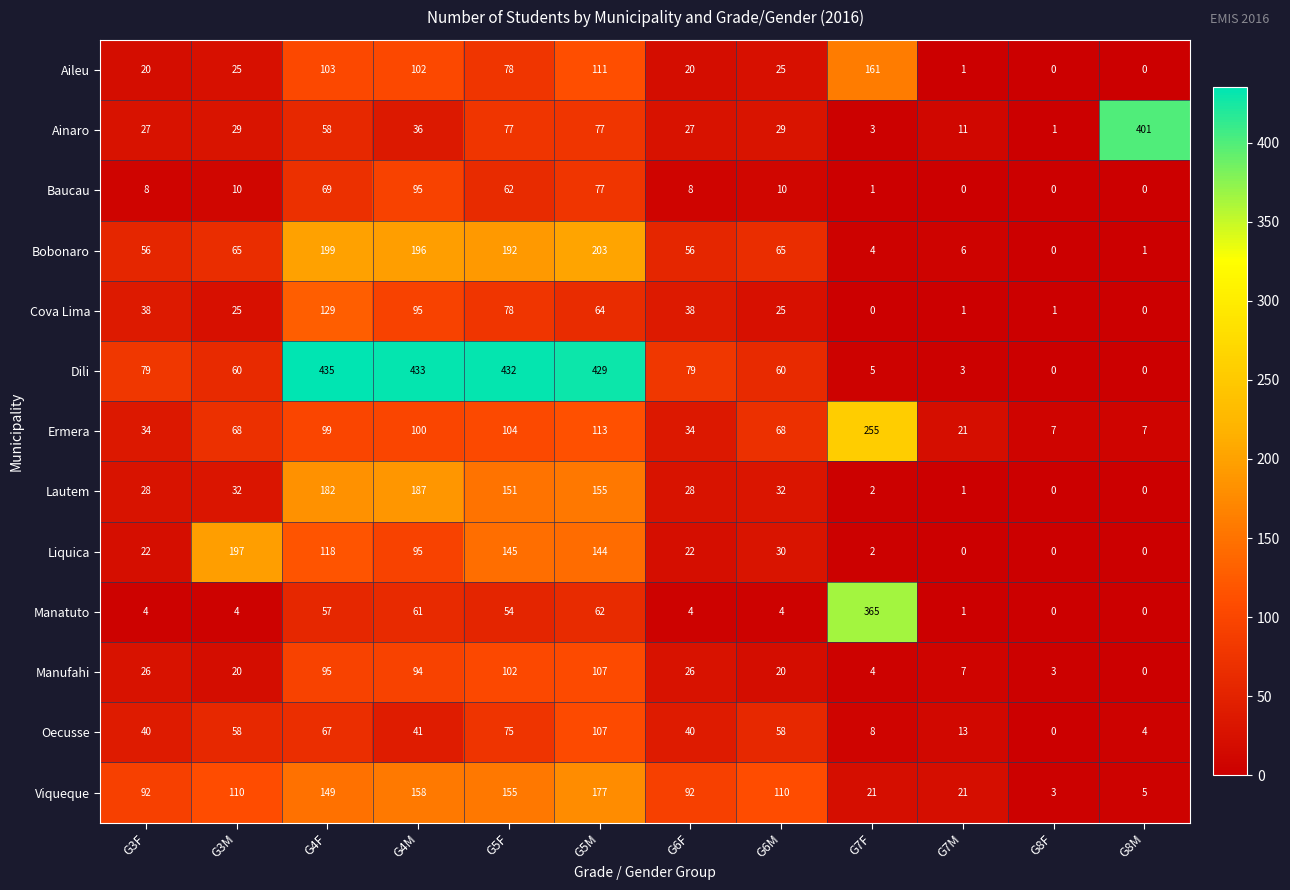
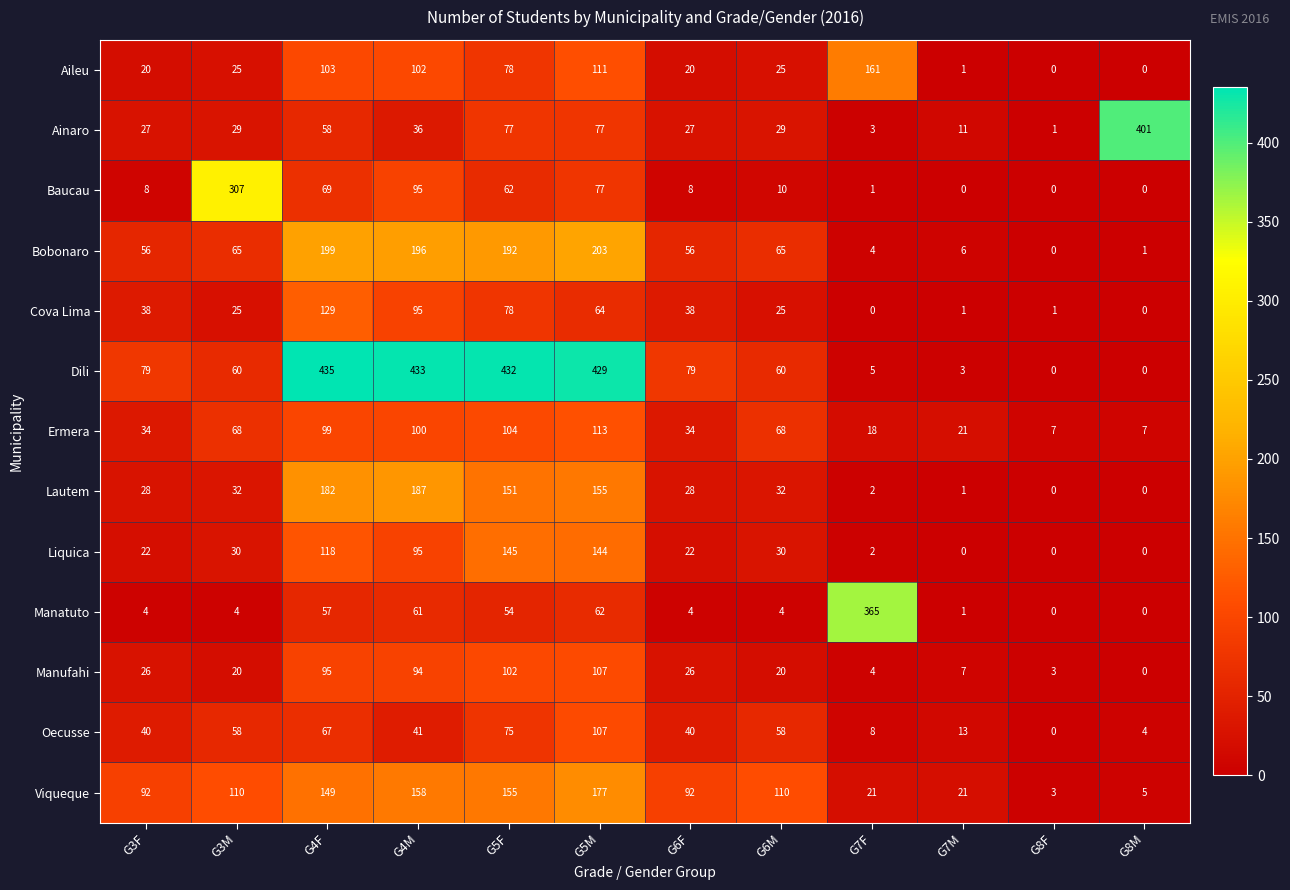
  {
    "Aileu": {
      "G3F": 20,
      "G3M": 25,
      "G4F": 103,
      "G4M": 102,
      "G5F": 78,
      "G5M": 111,
      "G6F": 20,
      "G6M": 25,
      "G7F": 161,
      "G7M": 1,
      "G8F": 0,
      "G8M": 0
    },
    "Ainaro": {
      "G3F": 27,
      "G3M": 29,
      "G4F": 58,
      "G4M": 36,
      "G5F": 77,
      "G5M": 77,
      "G6F": 27,
      "G6M": 29,
      "G7F": 3,
      "G7M": 11,
      "G8F": 1,
      "G8M": 401
    },
    "Baucau": {
      "G3F": 8,
-     "G3M": 10,
+     "G3M": 307,
      "G4F": 69,
      "G4M": 95,
      "G5F": 62,
      "G5M": 77,
      "G6F": 8,
      "G6M": 10,
      "G7F": 1,
      "G7M": 0,
      "G8F": 0,
      "G8M": 0
    },
    "Bobonaro": {
      "G3F": 56,
      "G3M": 65,
      "G4F": 199,
      "G4M": 196,
      "G5F": 192,
      "G5M": 203,
      "G6F": 56,
      "G6M": 65,
      "G7F": 4,
      "G7M": 6,
      "G8F": 0,
      "G8M": 1
    },
    "Cova Lima": {
      "G3F": 38,
      "G3M": 25,
      "G4F": 129,
      "G4M": 95,
      "G5F": 78,
      "G5M": 64,
      "G6F": 38,
      "G6M": 25,
      "G7F": 0,
      "G7M": 1,
      "G8F": 1,
      "G8M": 0
    },
    "Dili": {
      "G3F": 79,
      "G3M": 60,
      "G4F": 435,
      "G4M": 433,
      "G5F": 432,
      "G5M": 429,
      "G6F": 79,
      "G6M": 60,
      "G7F": 5,
      "G7M": 3,
      "G8F": 0,
      "G8M": 0
    },
    "Ermera": {
      "G3F": 34,
      "G3M": 68,
      "G4F": 99,
      "G4M": 100,
      "G5F": 104,
      "G5M": 113,
      "G6F": 34,
      "G6M": 68,
-     "G7F": 255,
+     "G7F": 18,
      "G7M": 21,
      "G8F": 7,
      "G8M": 7
    },
    "Lautem": {
      "G3F": 28,
      "G3M": 32,
      "G4F": 182,
      "G4M": 187,
      "G5F": 151,
      "G5M": 155,
      "G6F": 28,
      "G6M": 32,
      "G7F": 2,
      "G7M": 1,
      "G8F": 0,
      "G8M": 0
    },
    "Liquica": {
      "G3F": 22,
-     "G3M": 197,
+     "G3M": 30,
      "G4F": 118,
      "G4M": 95,
      "G5F": 145,
      "G5M": 144,
      "G6F": 22,
      "G6M": 30,
      "G7F": 2,
      "G7M": 0,
      "G8F": 0,
      "G8M": 0
    },
    "Manatuto": {
      "G3F": 4,
      "G3M": 4,
      "G4F": 57,
      "G4M": 61,
      "G5F": 54,
      "G5M": 62,
      "G6F": 4,
      "G6M": 4,
      "G7F": 365,
      "G7M": 1,
      "G8F": 0,
      "G8M": 0
    },
    "Manufahi": {
      "G3F": 26,
      "G3M": 20,
      "G4F": 95,
      "G4M": 94,
      "G5F": 102,
      "G5M": 107,
      "G6F": 26,
      "G6M": 20,
      "G7F": 4,
      "G7M": 7,
      "G8F": 3,
      "G8M": 0
    },
    "Oecusse": {
      "G3F": 40,
      "G3M": 58,
      "G4F": 67,
      "G4M": 41,
      "G5F": 75,
      "G5M": 107,
      "G6F": 40,
      "G6M": 58,
      "G7F": 8,
      "G7M": 13,
      "G8F": 0,
      "G8M": 4
    },
    "Viqueque": {
      "G3F": 92,
      "G3M": 110,
      "G4F": 149,
      "G4M": 158,
      "G5F": 155,
      "G5M": 177,
      "G6F": 92,
      "G6M": 110,
      "G7F": 21,
      "G7M": 21,
      "G8F": 3,
      "G8M": 5
    }
  }
